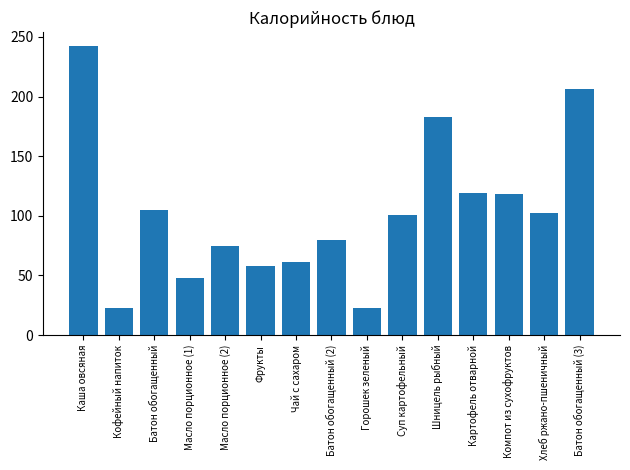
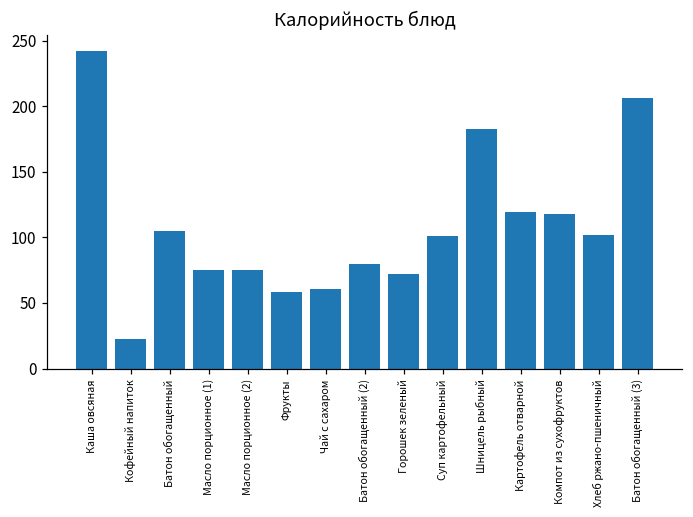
  {
    "Каша овсяная": 242,
    "Кофейный напиток": 22,
    "Батон обогащенный": 105,
-   "Масло порционное (1)": 48,
+   "Масло порционное (1)": 75,
    "Масло порционное (2)": 75,
    "Фрукты": 58,
    "Чай с сахаром": 61,
    "Батон обогащенный (2)": 80,
-   "Горошек зеленый": 23,
+   "Горошек зеленый": 72,
    "Суп картофельный": 101,
    "Шницель рыбный": 183,
    "Картофель отварной": 119,
    "Компот из сухофруктов": 118,
    "Хлеб ржано-пшеничный": 102,
    "Батон обогащенный (3)": 206
  }
